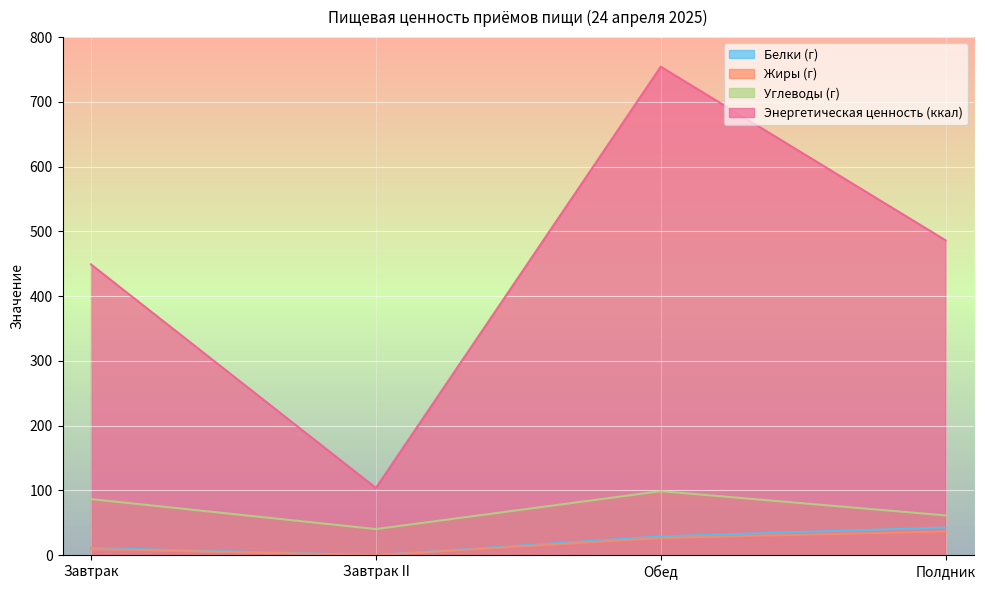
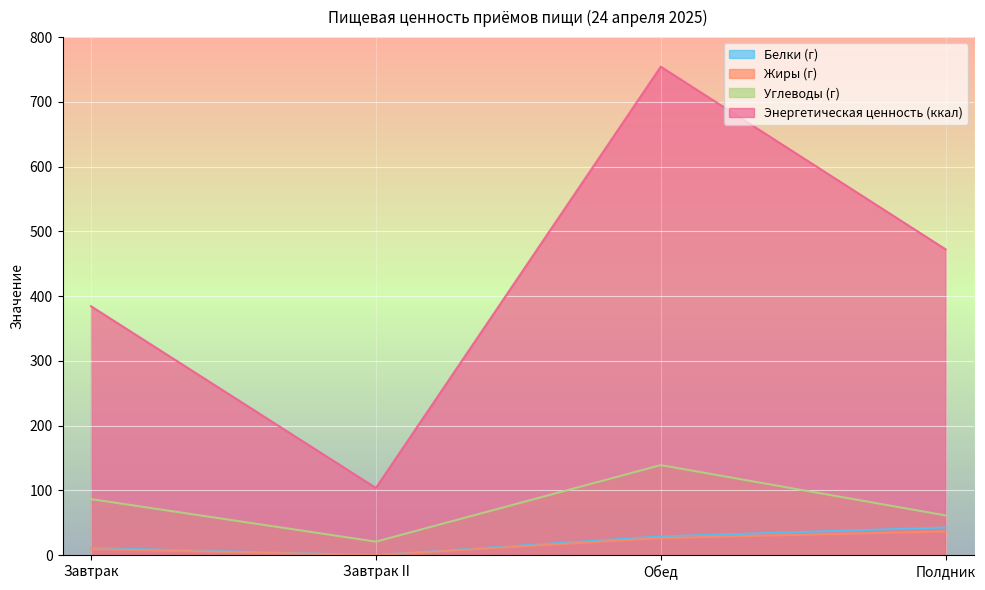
  {
    "Белки (г)": {
      "Полдник": 40
    },
    "Жиры (г)": {
      "Полдник": 40
    },
    "Углеводы (г)": {
      "Завтрак": 90,
-     "Завтрак II": 40,
-     "Обед": 100,
+     "Завтрак II": 20,
+     "Обед": 140,
      "Полдник": 60
    },
    "Энергетическая ценность (ккал)": {
-     "Завтрак": 450,
+     "Завтрак": 380,
      "Завтрак II": 100,
      "Обед": 750,
-     "Полдник": 490
+     "Полдник": 470
    }
  }
